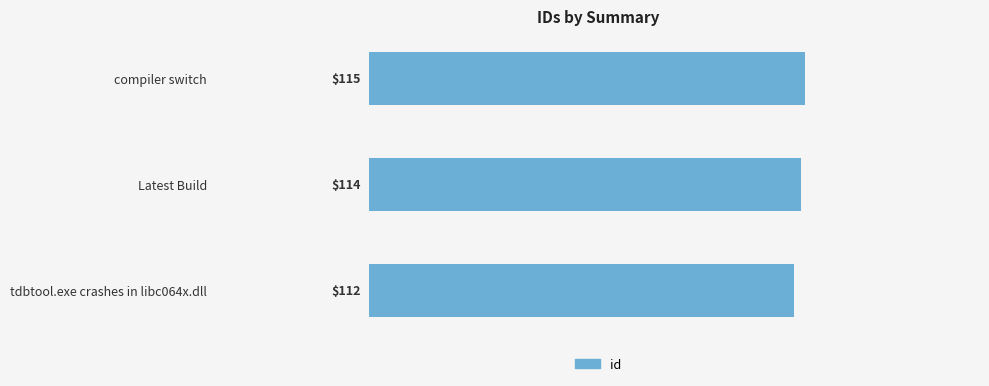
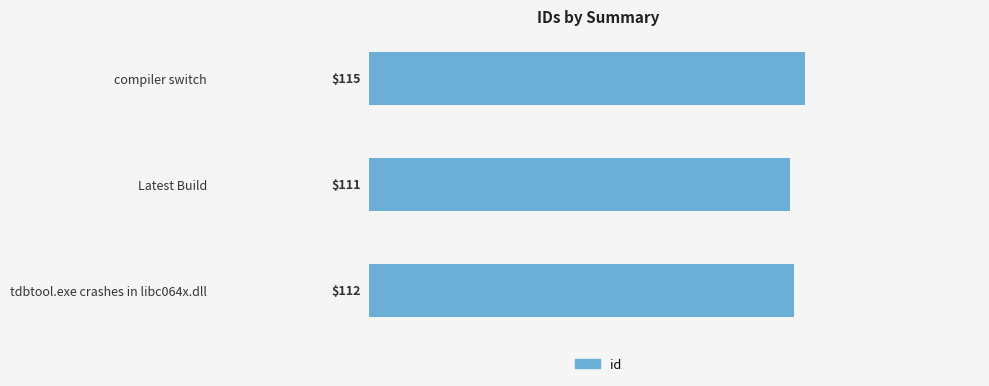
  {
-   "Latest Build": "$114"
+   "Latest Build": "$111"
  }
